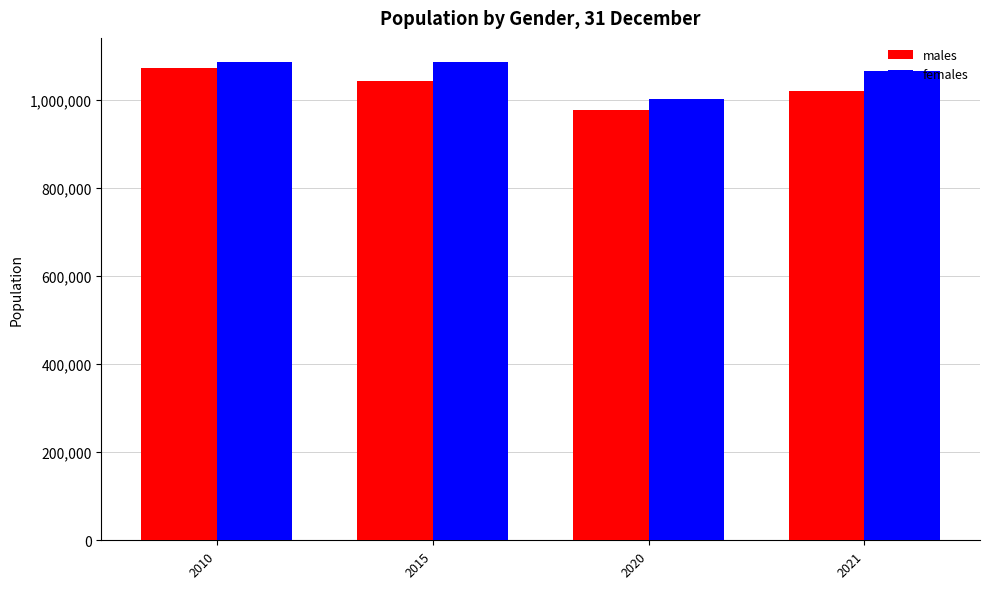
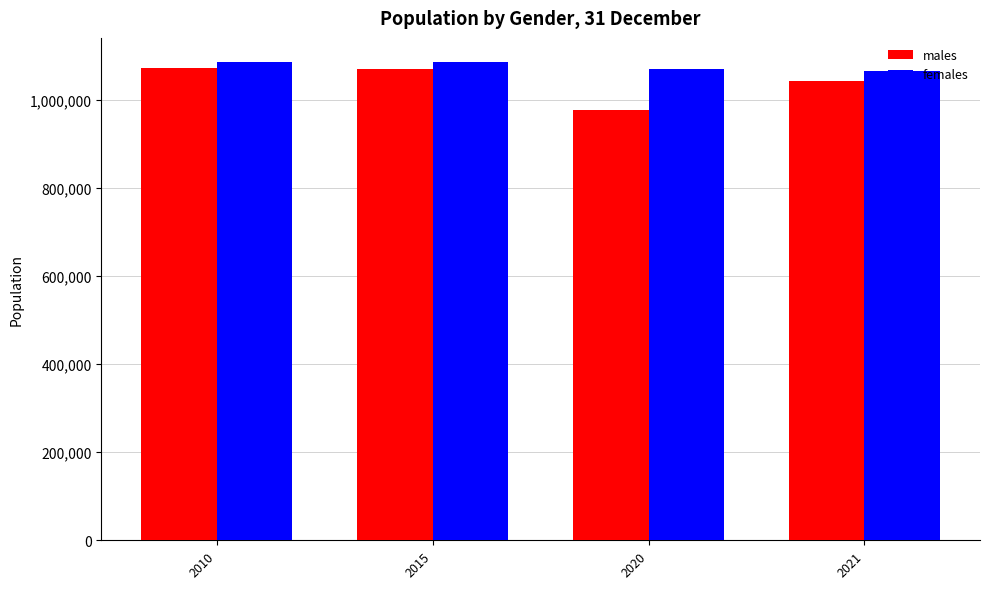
  {
    "males": {
      "2010": "1,070,000",
-     "2015": "1,040,000",
+     "2015": "1,070,000",
      "2020": "980,000",
-     "2021": "1,020,000"
+     "2021": "1,040,000"
    },
    "females": {
      "2010": "1,090,000",
      "2015": "1,090,000",
-     "2020": "1,000,000",
+     "2020": "1,070,000",
      "2021": "1,060,000"
    }
  }
